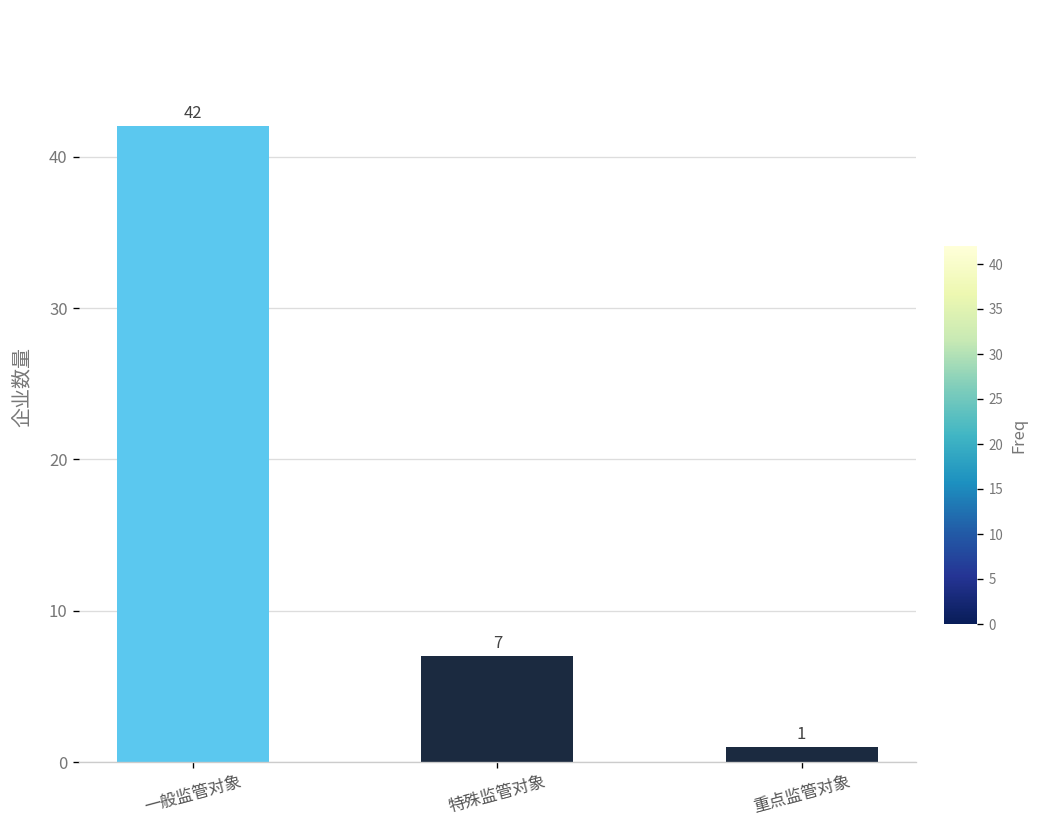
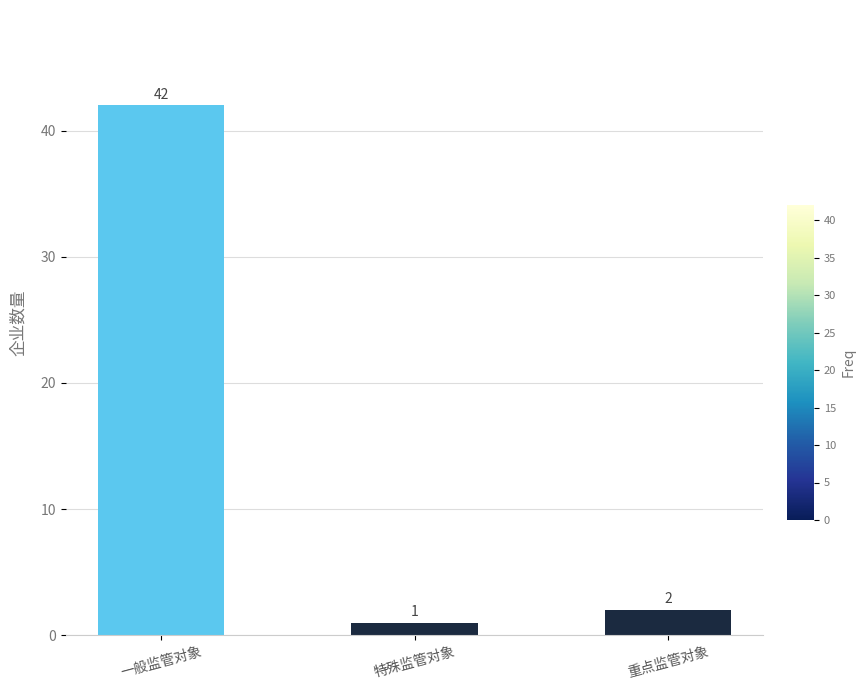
  {
    "一般监管对象": 42,
-   "特殊监管对象": 7,
-   "重点监管对象": 1
+   "特殊监管对象": 1,
+   "重点监管对象": 2
  }
